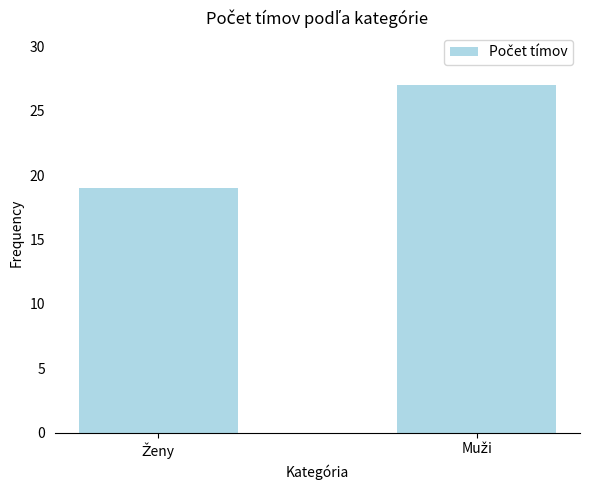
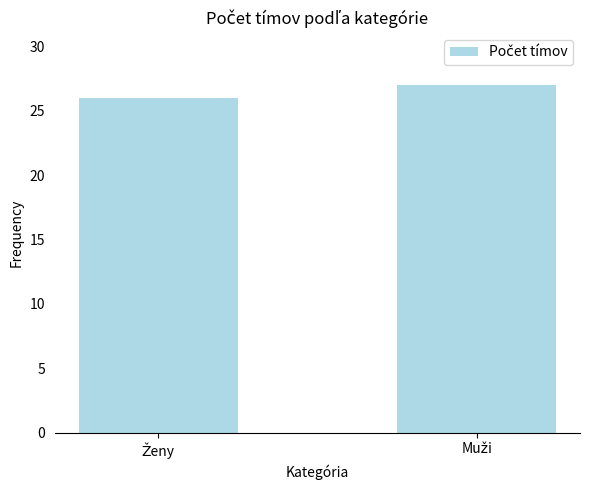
  {
-   "Ženy": 19,
+   "Ženy": 26,
    "Muži": 27
  }
